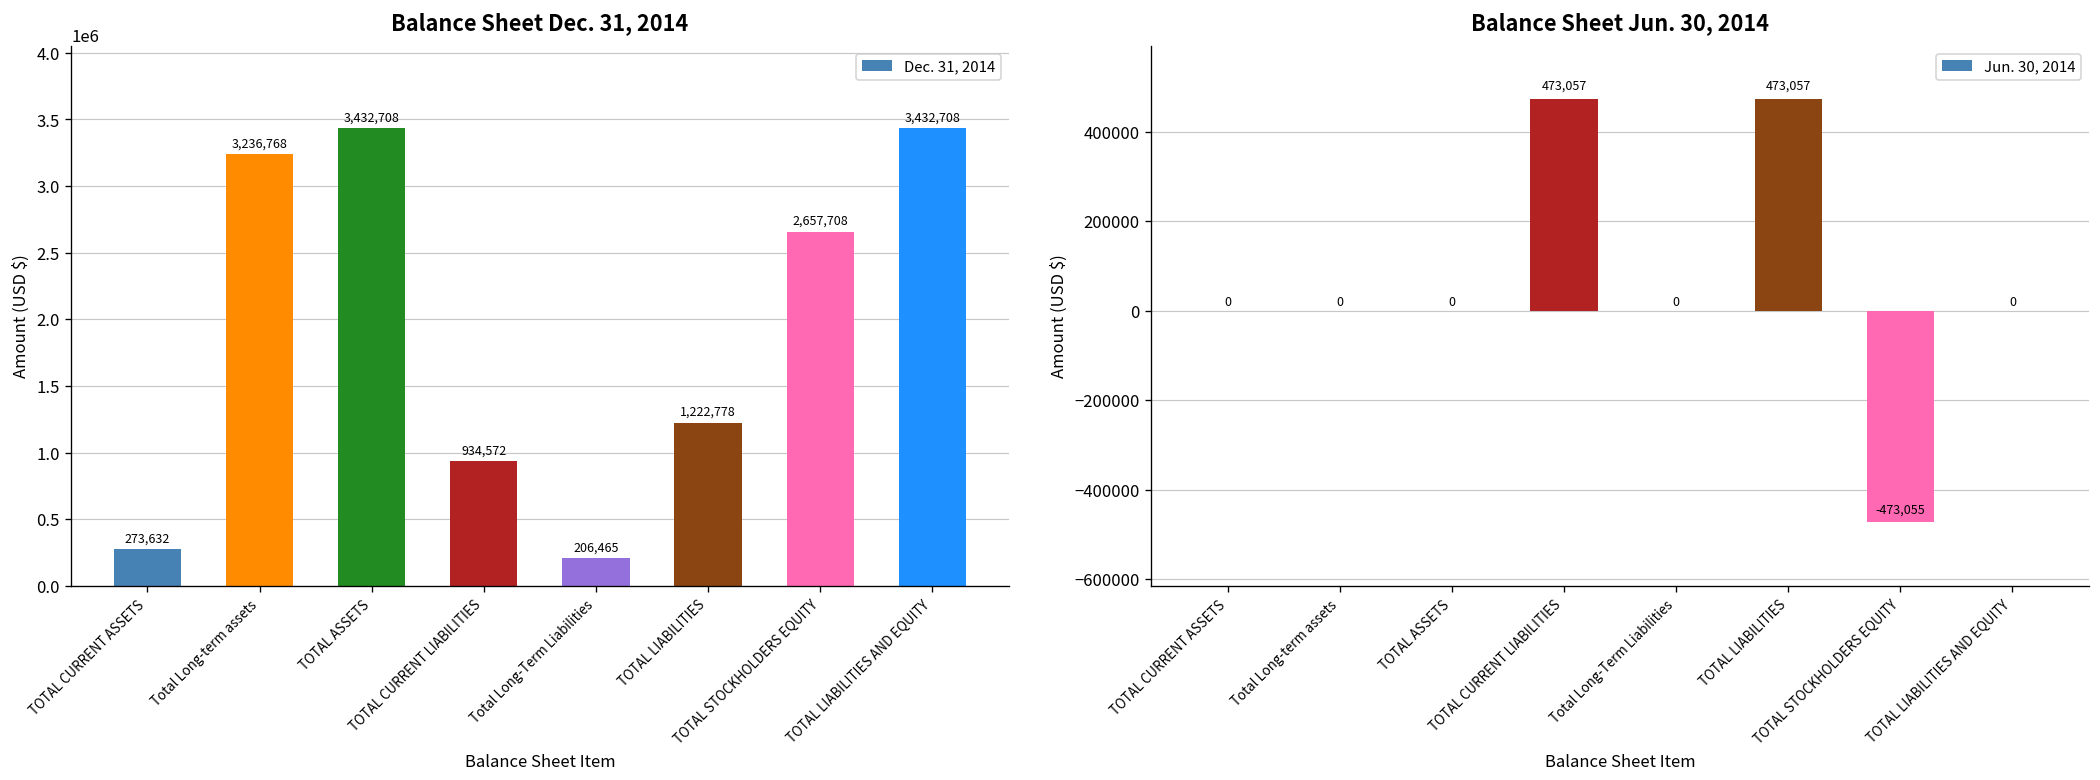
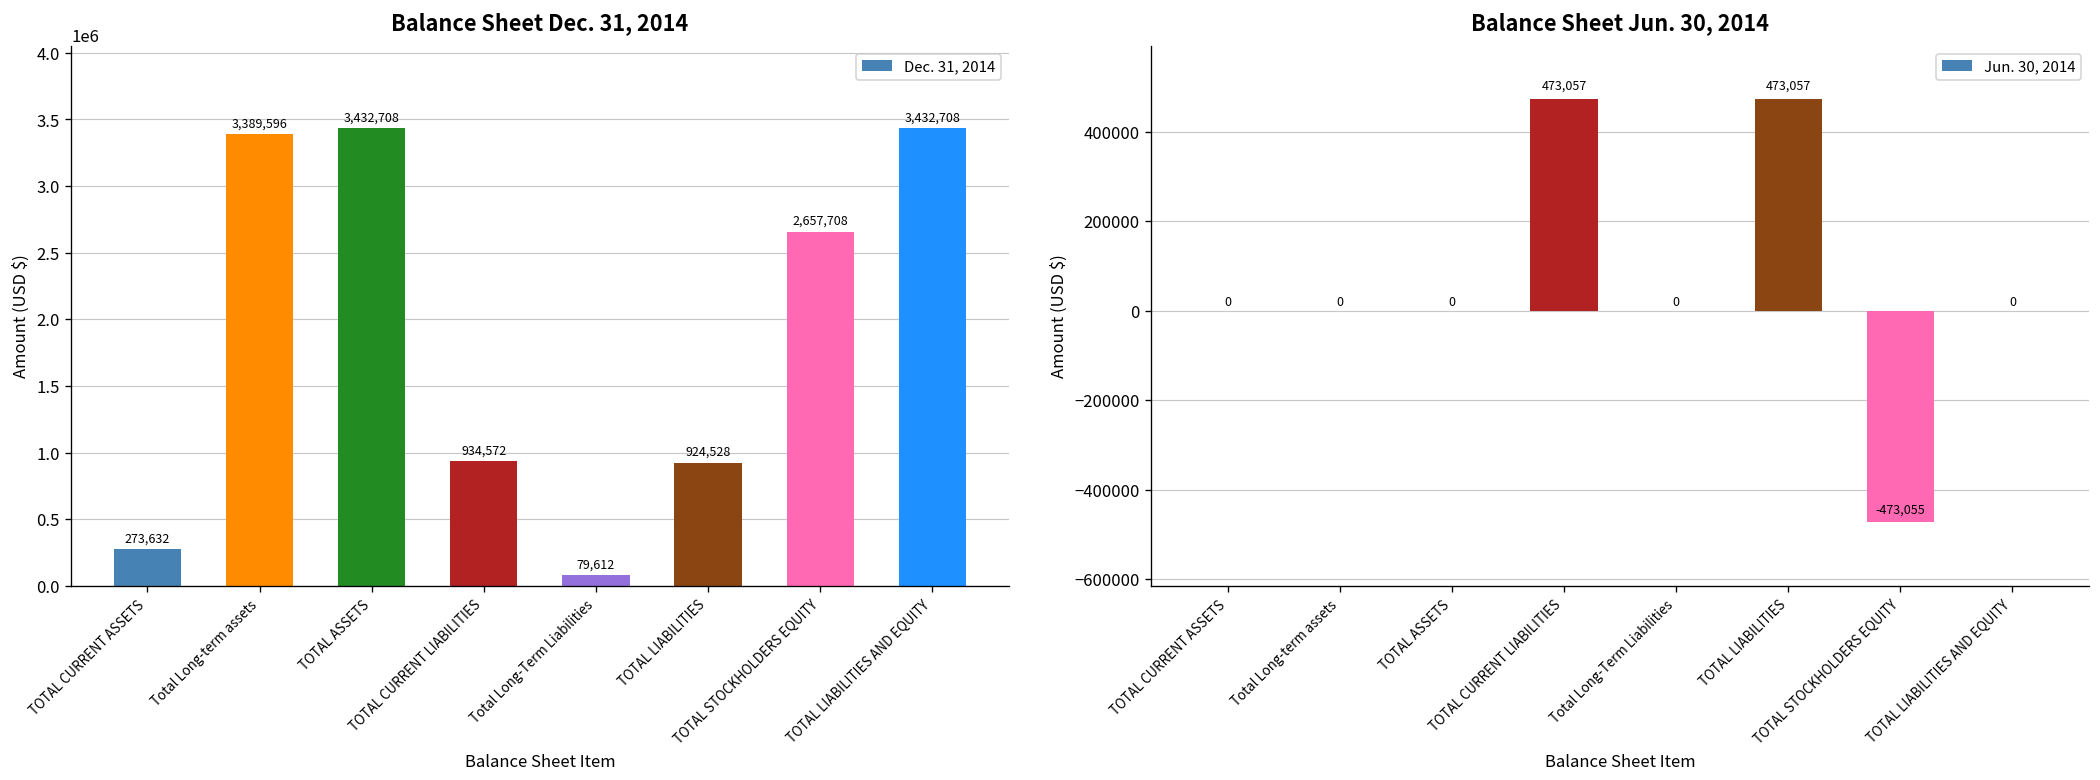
  {
    "Balance Sheet Dec. 31, 2014": {
      "TOTAL CURRENT ASSETS": "273,632",
-     "Total Long-term assets": "3,236,768",
+     "Total Long-term assets": "3,389,596",
      "TOTAL ASSETS": "3,432,708",
      "TOTAL CURRENT LIABILITIES": "934,572",
-     "Total Long-Term Liabilities": "206,465",
-     "TOTAL LIABILITIES": "1,222,778",
+     "Total Long-Term Liabilities": "79,612",
+     "TOTAL LIABILITIES": "924,528",
      "TOTAL STOCKHOLDERS EQUITY": "2,657,708",
      "TOTAL LIABILITIES AND EQUITY": "3,432,708"
    },
    "Balance Sheet Jun. 30, 2014": {
      "TOTAL CURRENT ASSETS": "0",
      "Total Long-term assets": "0",
      "TOTAL ASSETS": "0",
      "TOTAL CURRENT LIABILITIES": "473,057",
      "Total Long-Term Liabilities": "0",
      "TOTAL LIABILITIES": "473,057",
      "TOTAL STOCKHOLDERS EQUITY": "-473,055",
      "TOTAL LIABILITIES AND EQUITY": "0"
    }
  }
